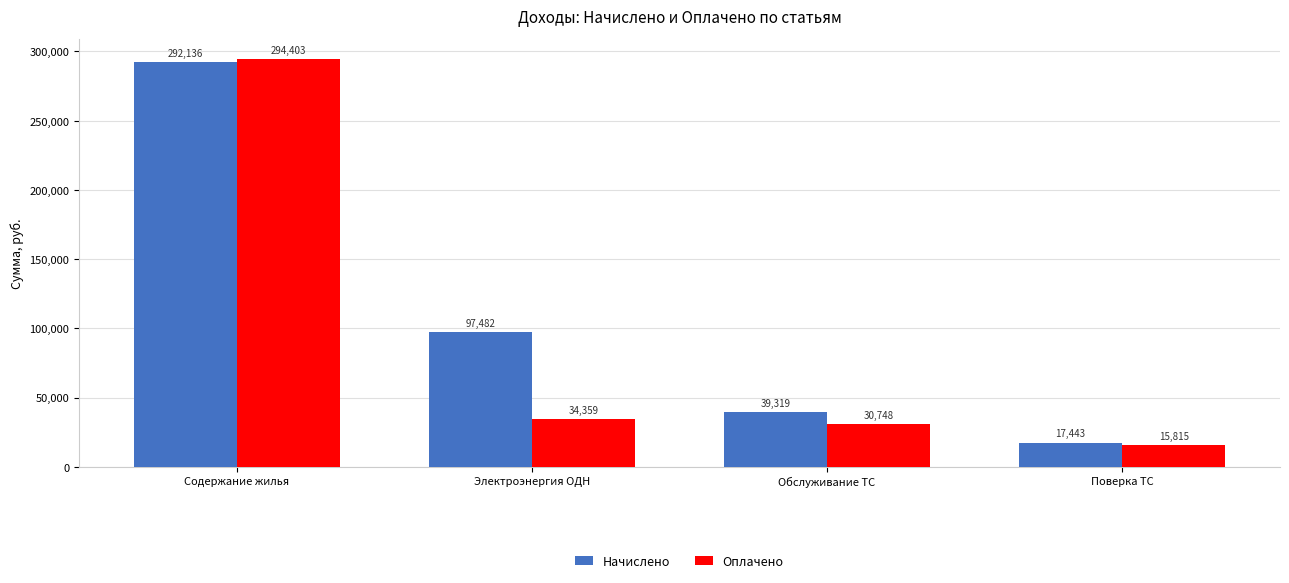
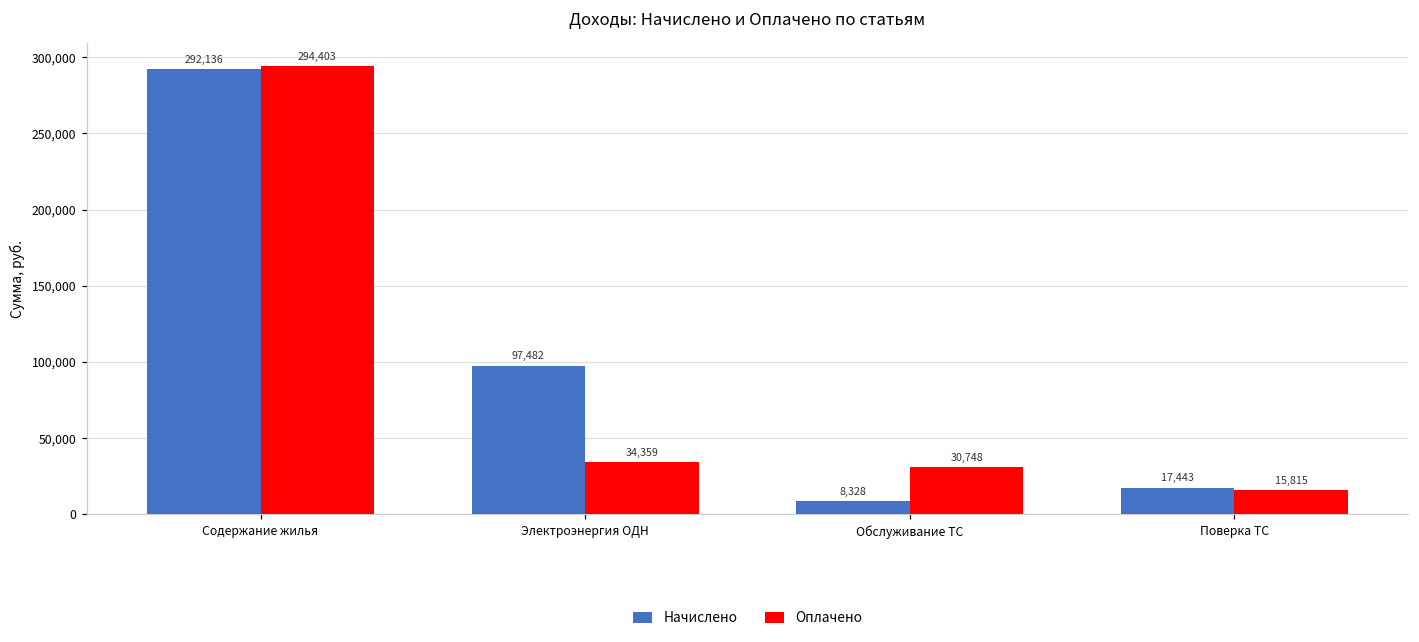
  {
    "Начислено": {
      "Содержание жилья": "292,136",
      "Электроэнергия ОДН": "97,482",
-     "Обслуживание ТС": "39,319",
+     "Обслуживание ТС": "8,328",
      "Поверка ТС": "17,443"
    },
    "Оплачено": {
      "Содержание жилья": "294,403",
      "Электроэнергия ОДН": "34,359",
      "Обслуживание ТС": "30,748",
      "Поверка ТС": "15,815"
    }
  }
